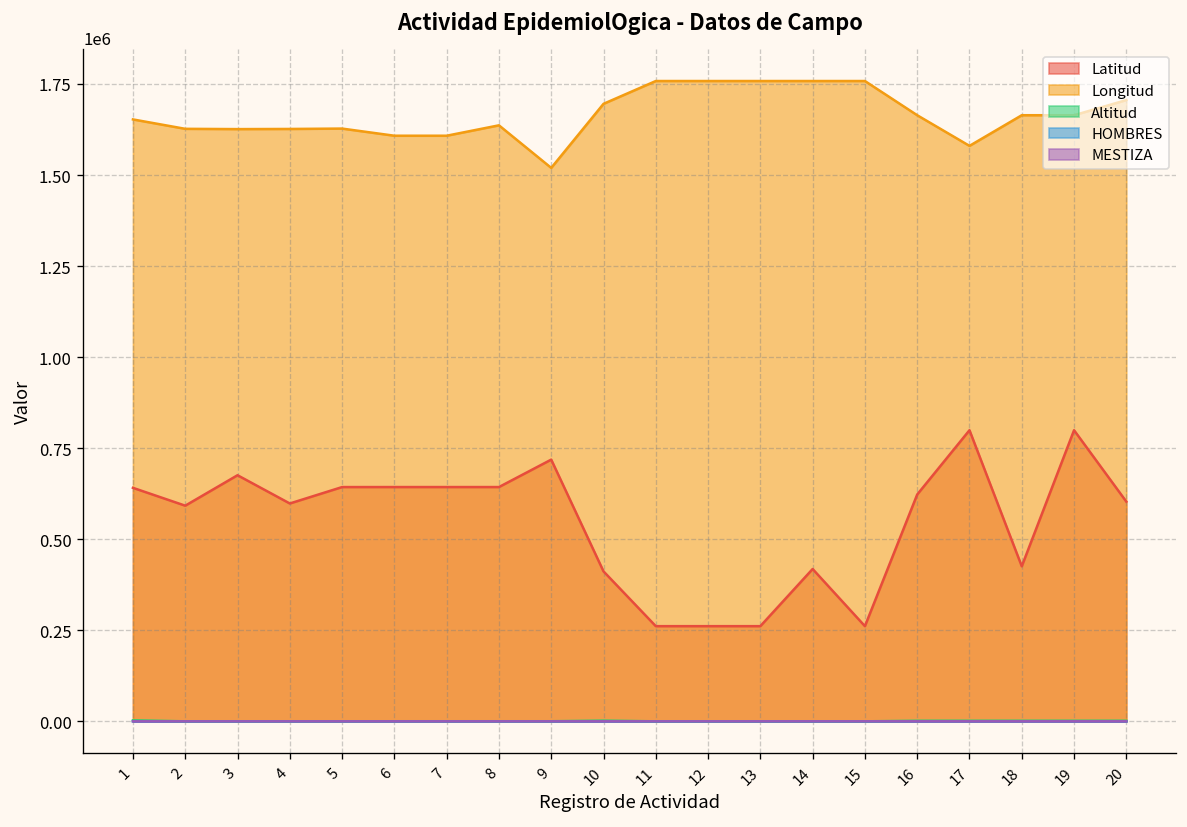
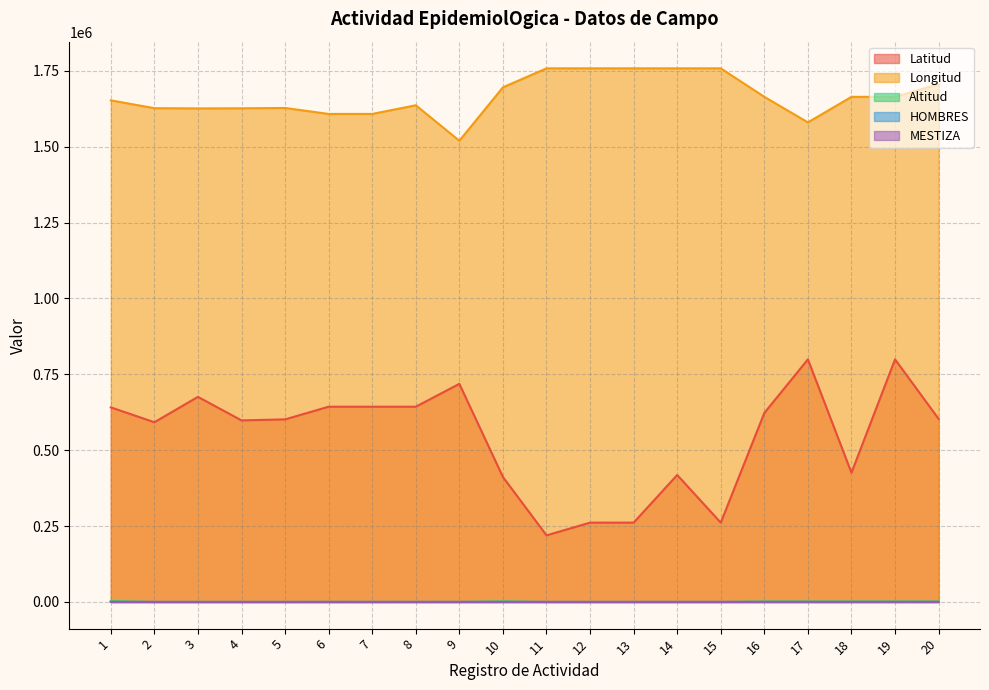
  {
    "Latitud": {
      "1": 640000,
      "2": 590000,
      "3": 680000,
      "4": 600000,
-     "5": 640000,
+     "5": 600000,
      "6": 640000,
      "7": 640000,
      "8": 640000,
      "9": 720000,
      "10": 410000,
-     "11": 260000,
+     "11": 220000,
      "12": 260000,
      "13": 260000,
      "14": 420000,
      "15": 260000,
      "16": 620000,
      "17": 800000,
      "18": 430000,
      "19": 800000,
      "20": 600000
    },
    "Longitud": {
      "1": 1650000,
      "2": 1630000,
      "3": 1630000,
      "4": 1630000,
      "5": 1630000,
      "6": 1610000,
      "7": 1610000,
      "8": 1640000,
      "9": 1520000,
      "10": 1700000,
      "11": 1760000,
      "12": 1760000,
      "13": 1760000,
      "14": 1760000,
      "15": 1760000,
      "16": 1660000,
      "17": 1580000,
      "18": 1660000
    }
  }
